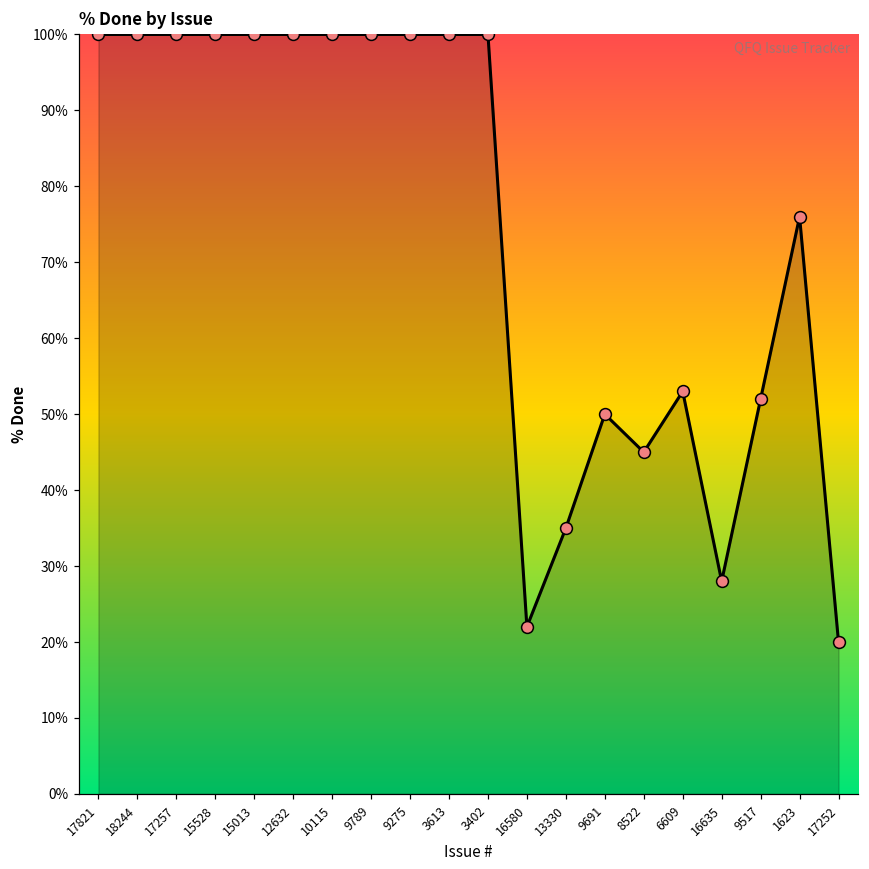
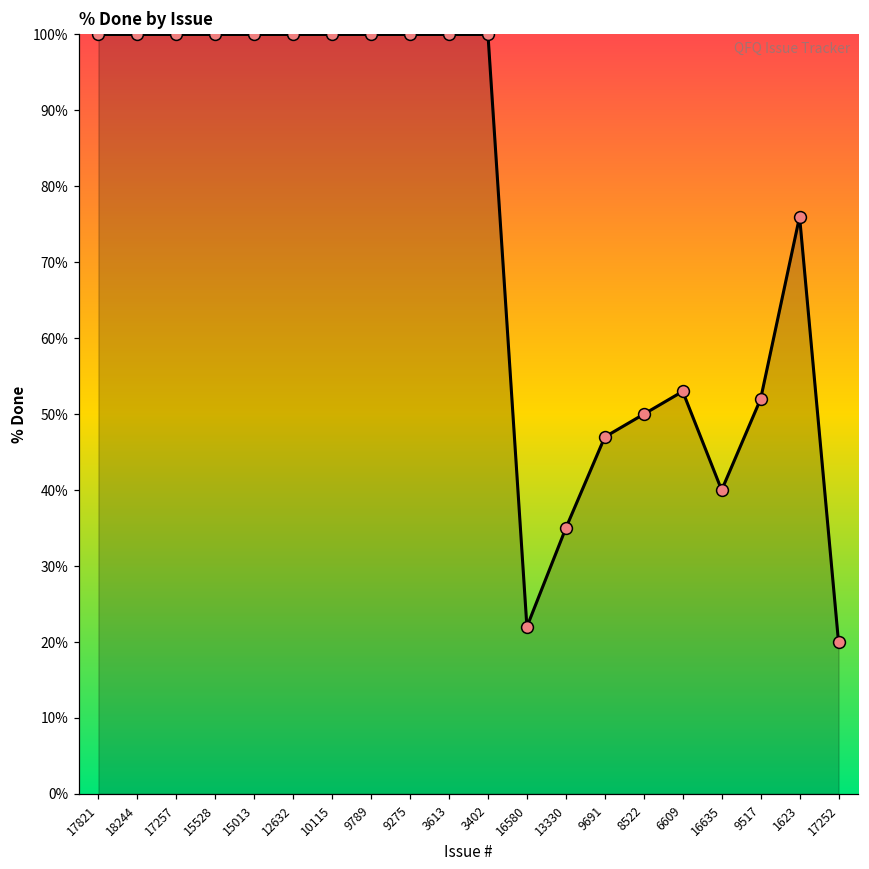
  {
    "17821": "100%",
    "18244": "100%",
    "17257": "100%",
    "15528": "100%",
    "15013": "100%",
    "12632": "100%",
    "10115": "100%",
    "9789": "100%",
    "9275": "100%",
    "3613": "100%",
    "3402": "100%",
    "16580": "22%",
    "13330": "35%",
-   "9691": "50%",
-   "8522": "45%",
+   "9691": "47%",
+   "8522": "50%",
    "6609": "53%",
-   "16635": "28%",
+   "16635": "40%",
    "9517": "52%",
    "1623": "76%",
    "17252": "20%"
  }
